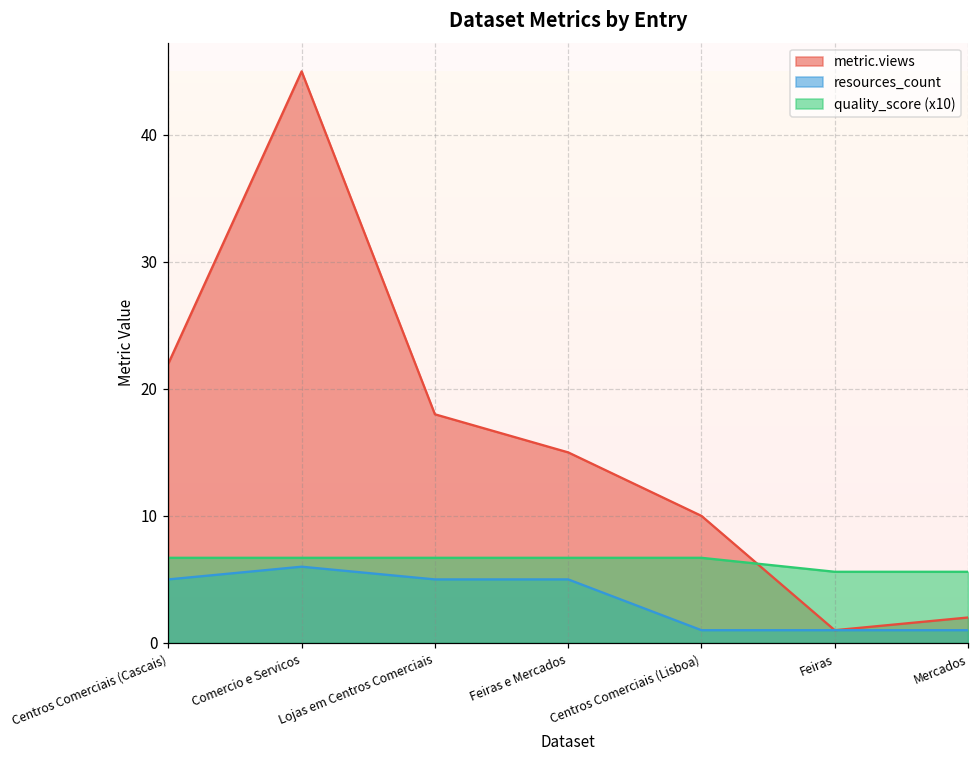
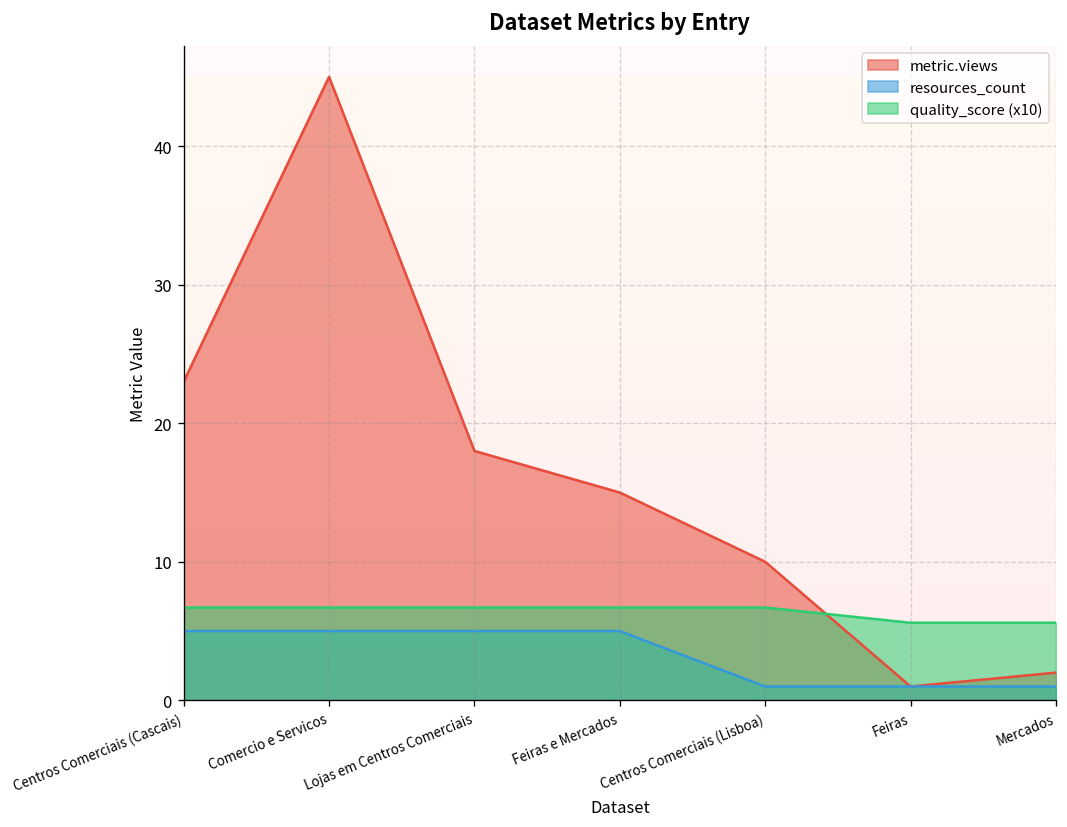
  {
    "metric.views": {
-     "Centros Comerciais (Cascais)": 22,
+     "Centros Comerciais (Cascais)": 23,
      "Comercio e Servicos": 45,
      "Lojas em Centros Comerciais": 18,
      "Feiras e Mercados": 15,
      "Centros Comerciais (Lisboa)": 10,
      "Mercados": 2
    },
    "resources_count": {
      "Centros Comerciais (Cascais)": 5,
-     "Comercio e Servicos": 6,
+     "Comercio e Servicos": 5,
      "Lojas em Centros Comerciais": 5,
      "Feiras e Mercados": 5,
      "Centros Comerciais (Lisboa)": 1,
      "Mercados": 1
    },
    "quality_score (x10)": {
      "Centros Comerciais (Cascais)": 6.7,
      "Comercio e Servicos": 6.7,
      "Lojas em Centros Comerciais": 6.7,
      "Feiras e Mercados": 6.7,
      "Centros Comerciais (Lisboa)": 6.7,
      "Feiras": 5.6,
      "Mercados": 5.6
    }
  }
